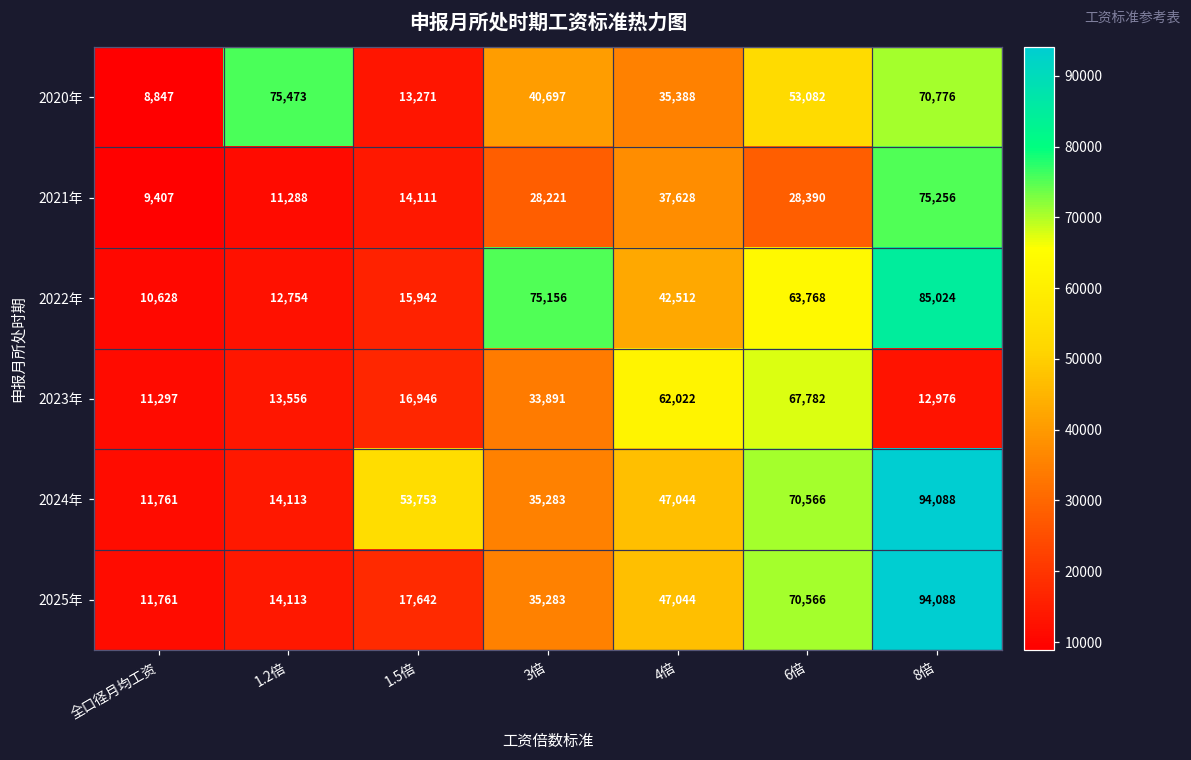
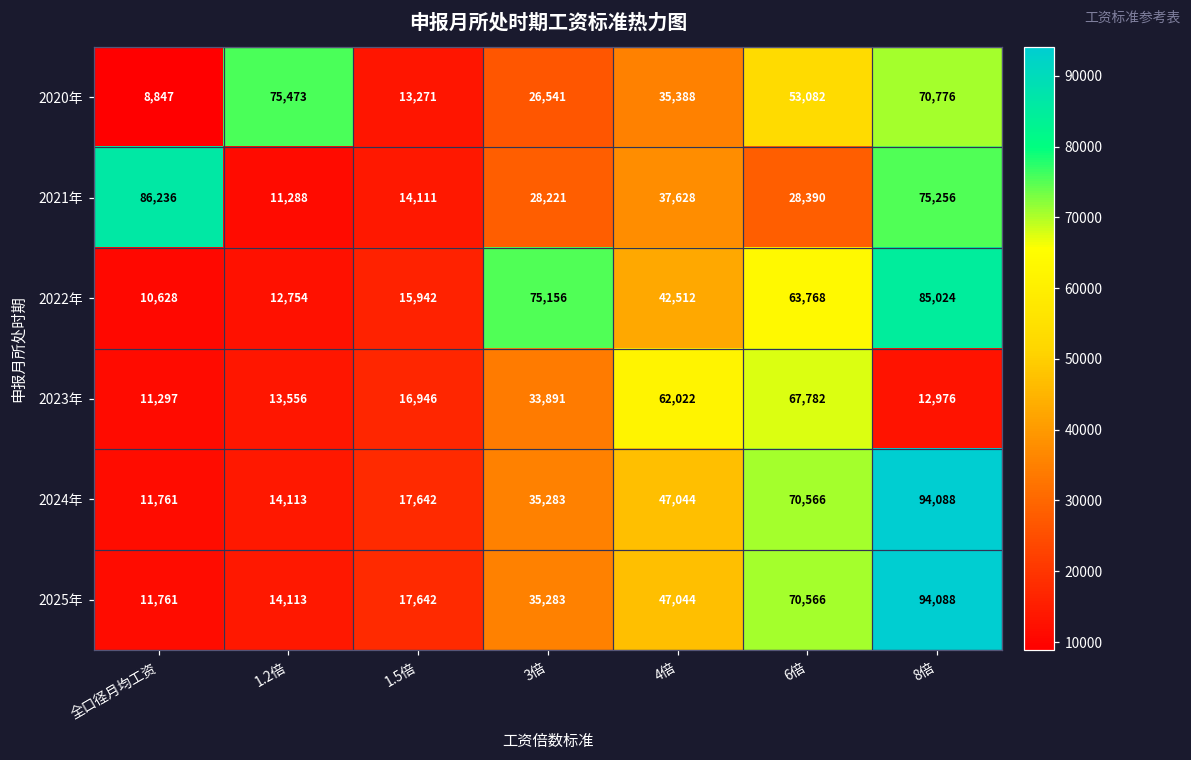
  {
    "2020年": {
      "全口径月均工资": "8,847",
      "1.2倍": "75,473",
      "1.5倍": "13,271",
-     "3倍": "40,697",
+     "3倍": "26,541",
      "4倍": "35,388",
      "6倍": "53,082",
      "8倍": "70,776"
    },
    "2021年": {
-     "全口径月均工资": "9,407",
+     "全口径月均工资": "86,236",
      "1.2倍": "11,288",
      "1.5倍": "14,111",
      "3倍": "28,221",
      "4倍": "37,628",
      "6倍": "28,390",
      "8倍": "75,256"
    },
    "2022年": {
      "全口径月均工资": "10,628",
      "1.2倍": "12,754",
      "1.5倍": "15,942",
      "3倍": "75,156",
      "4倍": "42,512",
      "6倍": "63,768",
      "8倍": "85,024"
    },
    "2023年": {
      "全口径月均工资": "11,297",
      "1.2倍": "13,556",
      "1.5倍": "16,946",
      "3倍": "33,891",
      "4倍": "62,022",
      "6倍": "67,782",
      "8倍": "12,976"
    },
    "2024年": {
      "全口径月均工资": "11,761",
      "1.2倍": "14,113",
-     "1.5倍": "53,753",
+     "1.5倍": "17,642",
      "3倍": "35,283",
      "4倍": "47,044",
      "6倍": "70,566",
      "8倍": "94,088"
    },
    "2025年": {
      "全口径月均工资": "11,761",
      "1.2倍": "14,113",
      "1.5倍": "17,642",
      "3倍": "35,283",
      "4倍": "47,044",
      "6倍": "70,566",
      "8倍": "94,088"
    }
  }
